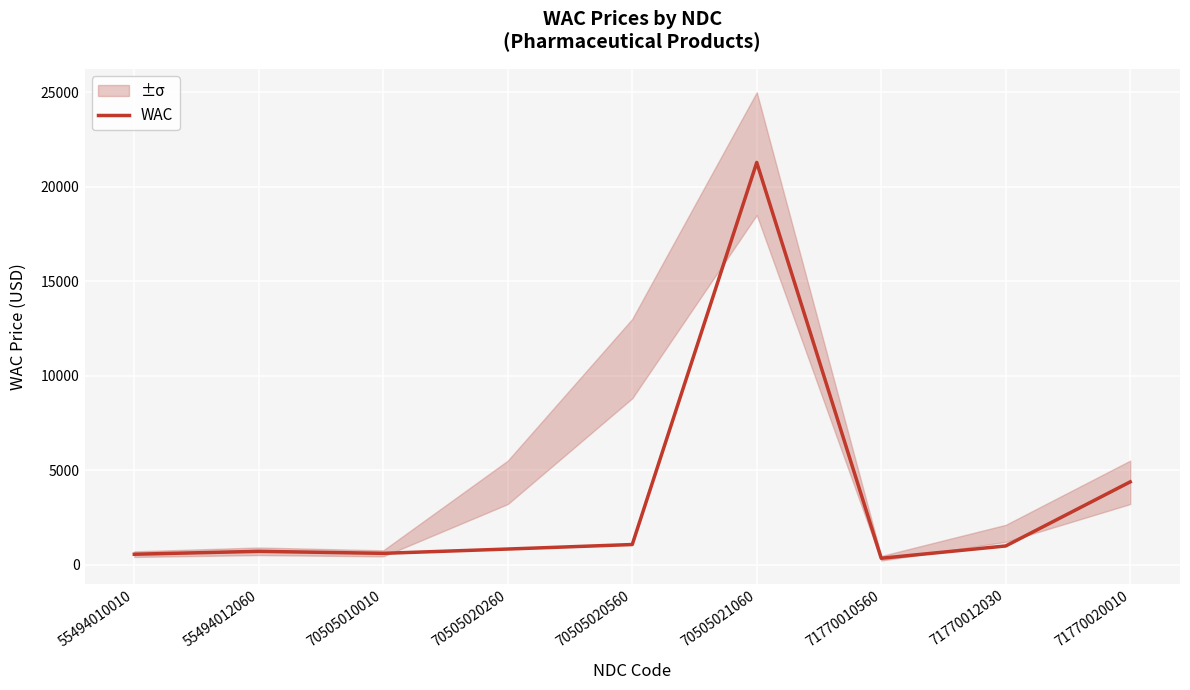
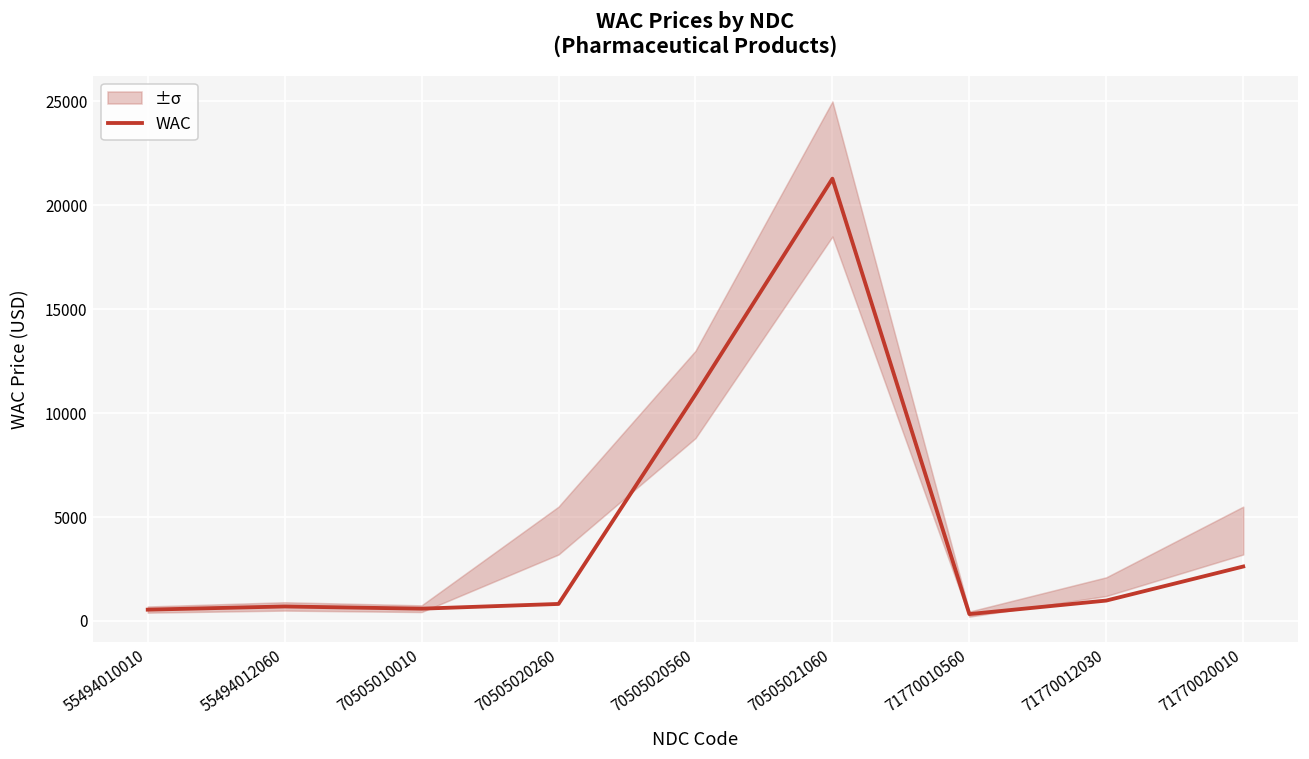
  {
    "WAC": {
      "55494010010": 500,
      "55494012060": 700,
      "70505010010": 600,
      "70505020260": 800,
-     "70505020560": 1100,
+     "70505020560": 10900,
      "70505021060": 21300,
      "71770012030": 1000,
-     "71770020010": 4400
+     "71770020010": 2600
    }
  }
